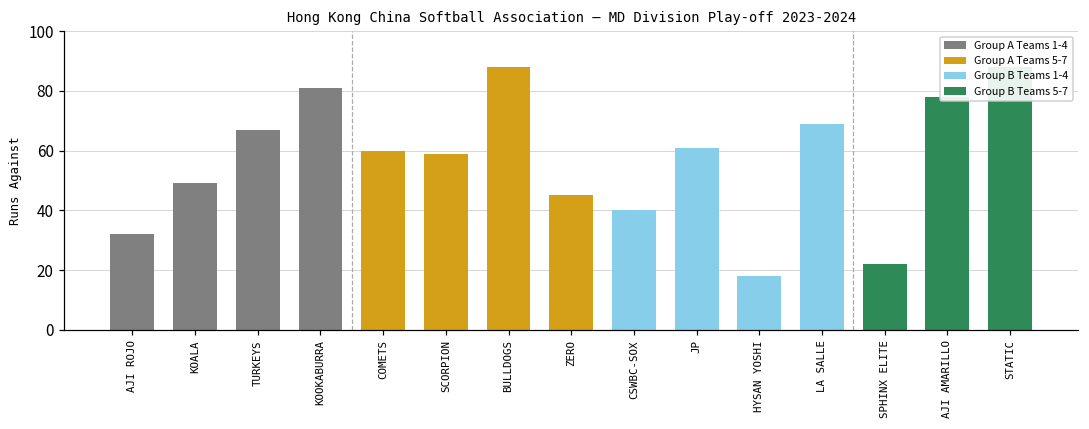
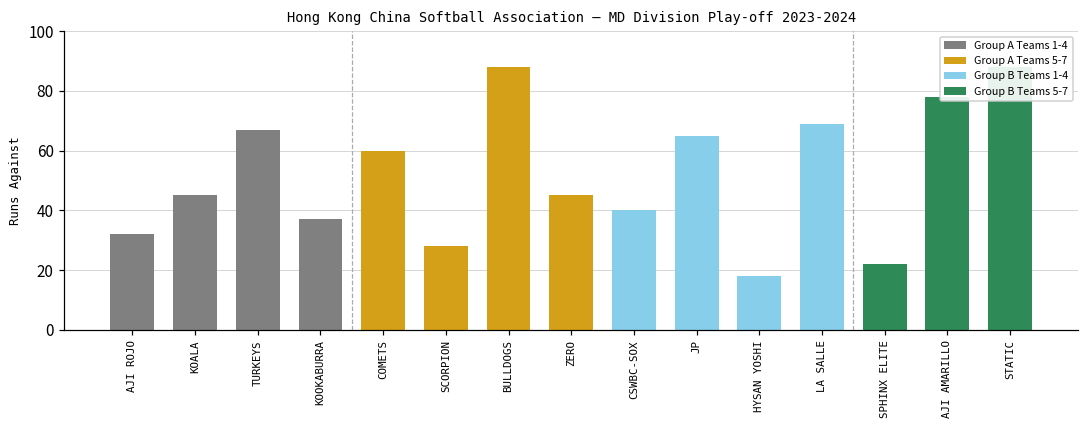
  {
    "AJI ROJO": 32,
-   "KOALA": 49,
+   "KOALA": 45,
    "TURKEYS": 67,
-   "KOOKABURRA": 81,
+   "KOOKABURRA": 37,
    "COMETS": 60,
-   "SCORPION": 59,
+   "SCORPION": 28,
    "BULLDOGS": 88,
    "ZERO": 45,
    "CSWBC-SOX": 40,
-   "JP": 61,
+   "JP": 65,
    "HYSAN YOSHI": 18,
    "LA SALLE": 69,
    "SPHINX ELITE": 22
  }
